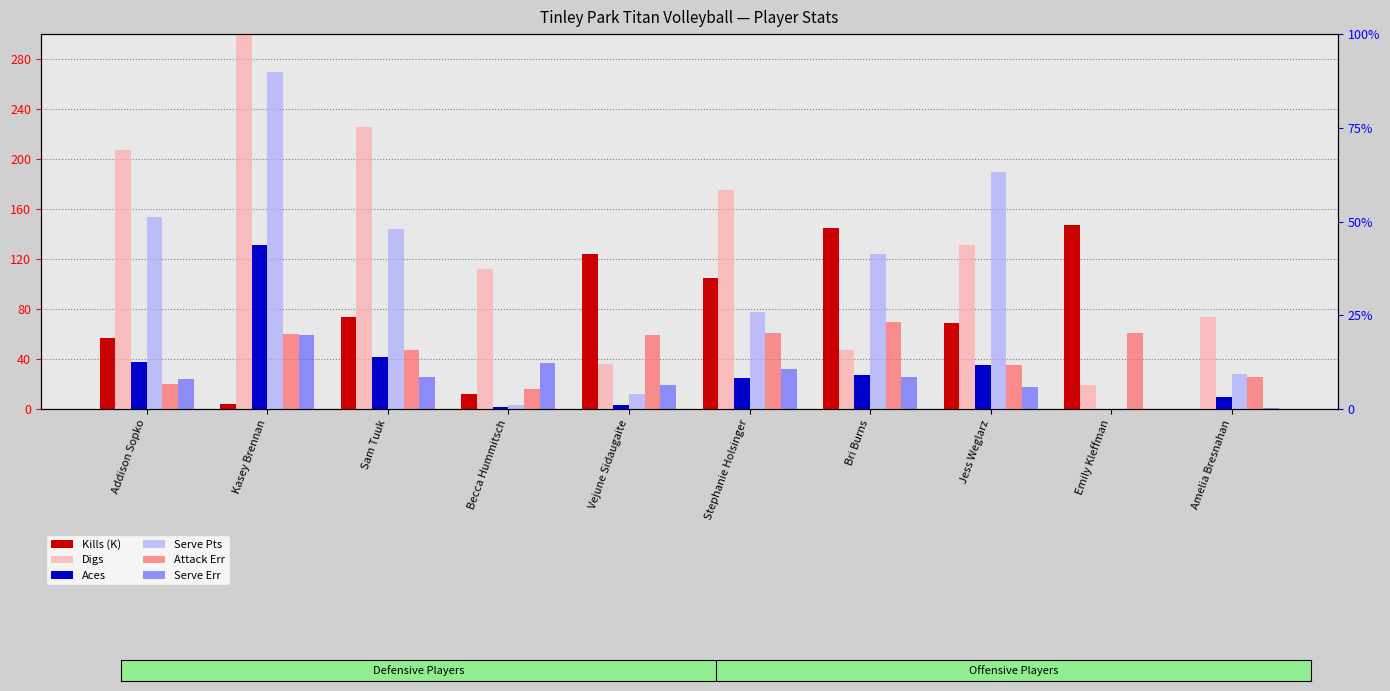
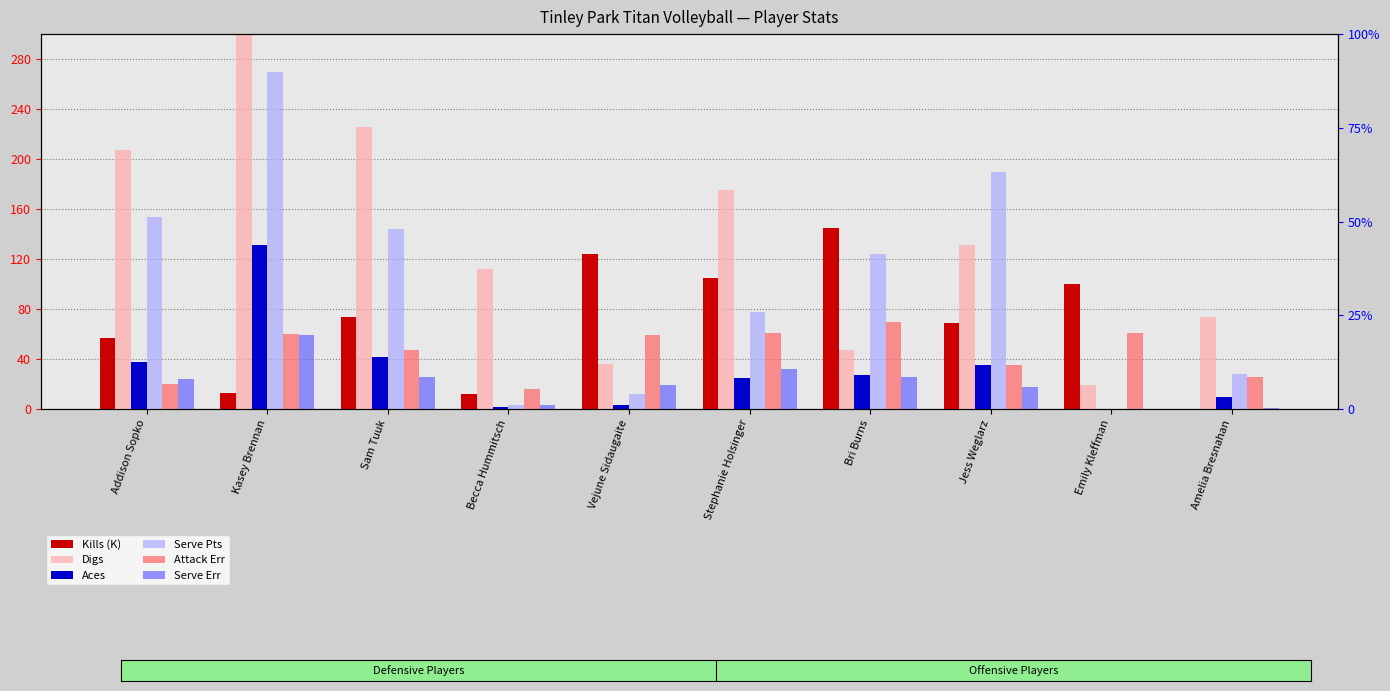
  {
    "Kills (K)": {
      "Addison Sopko": 57,
-     "Kasey Brennan": 4,
+     "Kasey Brennan": 13,
      "Sam Tuuk": 74,
      "Becca Hummitsch": 12,
      "Vejune Sidaugaite": 124,
      "Stephanie Holsinger": 105,
      "Bri Burns": 145,
      "Jess Weglarz": 69,
-     "Emily Kleffman": 147,
+     "Emily Kleffman": 100,
      "Amelia Bresnahan": 0
    },
    "Digs": {
      "Addison Sopko": 207,
      "Sam Tuuk": 226,
      "Becca Hummitsch": 112,
      "Vejune Sidaugaite": 36,
      "Stephanie Holsinger": 175,
      "Bri Burns": 47,
      "Jess Weglarz": 131,
      "Emily Kleffman": 19,
      "Amelia Bresnahan": 74
    },
    "Aces": {
      "Addison Sopko": 38,
      "Kasey Brennan": 131,
      "Sam Tuuk": 42,
      "Vejune Sidaugaite": 3,
      "Stephanie Holsinger": 25,
      "Bri Burns": 27,
      "Jess Weglarz": 35,
      "Emily Kleffman": 0,
      "Amelia Bresnahan": 10
    },
    "Serve Pts": {
      "Addison Sopko": 154,
      "Kasey Brennan": 270,
      "Sam Tuuk": 144,
      "Becca Hummitsch": 3,
      "Vejune Sidaugaite": 12,
      "Stephanie Holsinger": 78,
      "Bri Burns": 124,
      "Jess Weglarz": 190,
      "Emily Kleffman": 0,
      "Amelia Bresnahan": 28
    },
    "Attack Err": {
      "Addison Sopko": 20,
      "Kasey Brennan": 60,
      "Sam Tuuk": 47,
      "Becca Hummitsch": 16,
      "Vejune Sidaugaite": 59,
      "Stephanie Holsinger": 61,
      "Bri Burns": 70,
      "Jess Weglarz": 35,
      "Emily Kleffman": 61,
      "Amelia Bresnahan": 26
    },
    "Serve Err": {
      "Addison Sopko": 24,
      "Kasey Brennan": 59,
      "Sam Tuuk": 26,
-     "Becca Hummitsch": 37,
+     "Becca Hummitsch": 3,
      "Vejune Sidaugaite": 19,
      "Stephanie Holsinger": 32,
      "Bri Burns": 26,
      "Jess Weglarz": 18,
      "Emily Kleffman": 0
    }
  }
